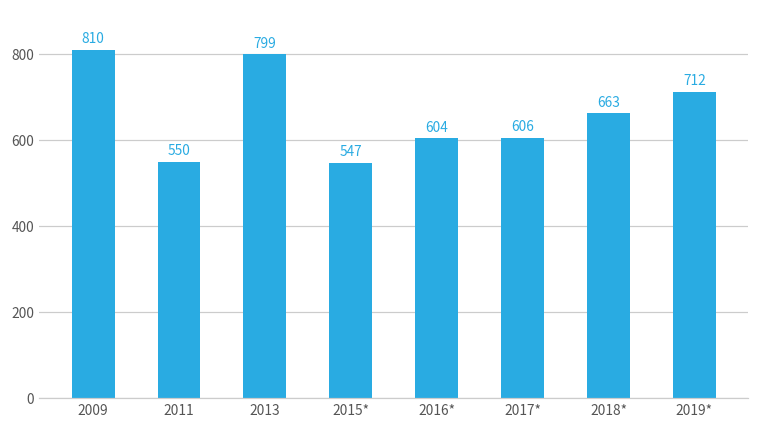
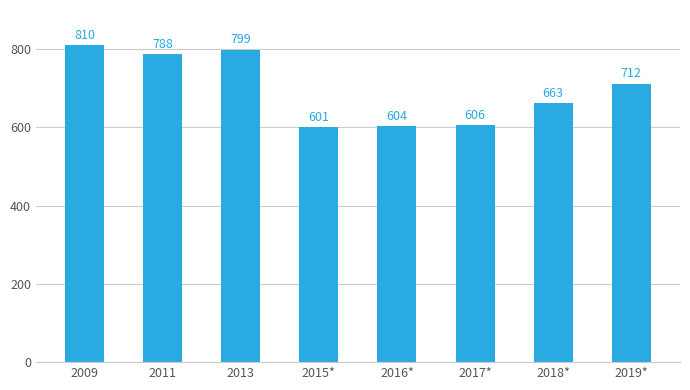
  {
    "2009": 810,
-   "2011": 550,
+   "2011": 788,
    "2013": 799,
-   "2015*": 547,
+   "2015*": 601,
    "2016*": 604,
    "2017*": 606,
    "2018*": 663,
    "2019*": 712
  }
